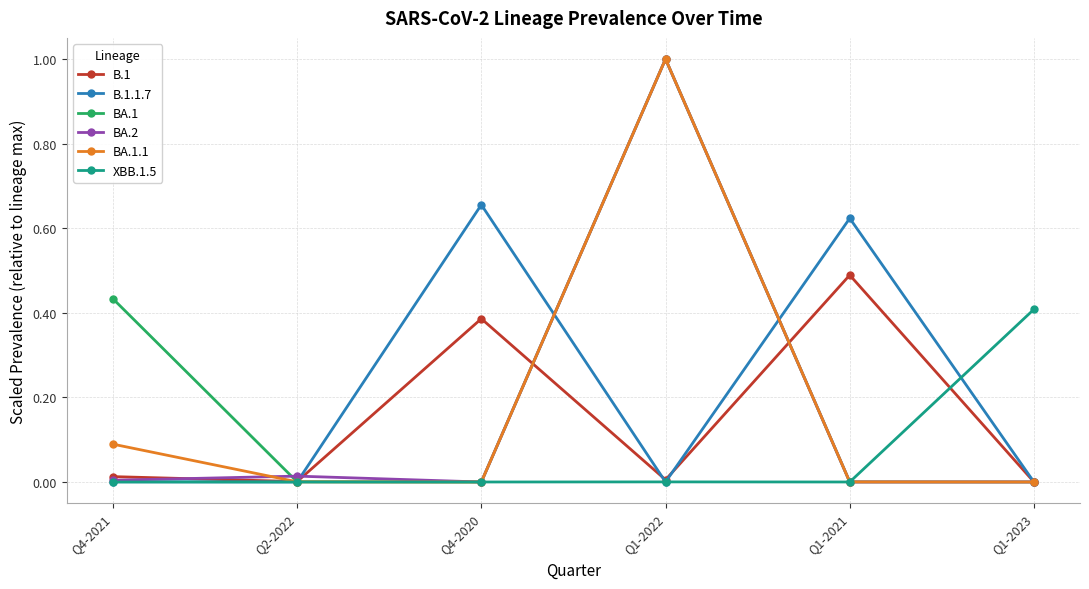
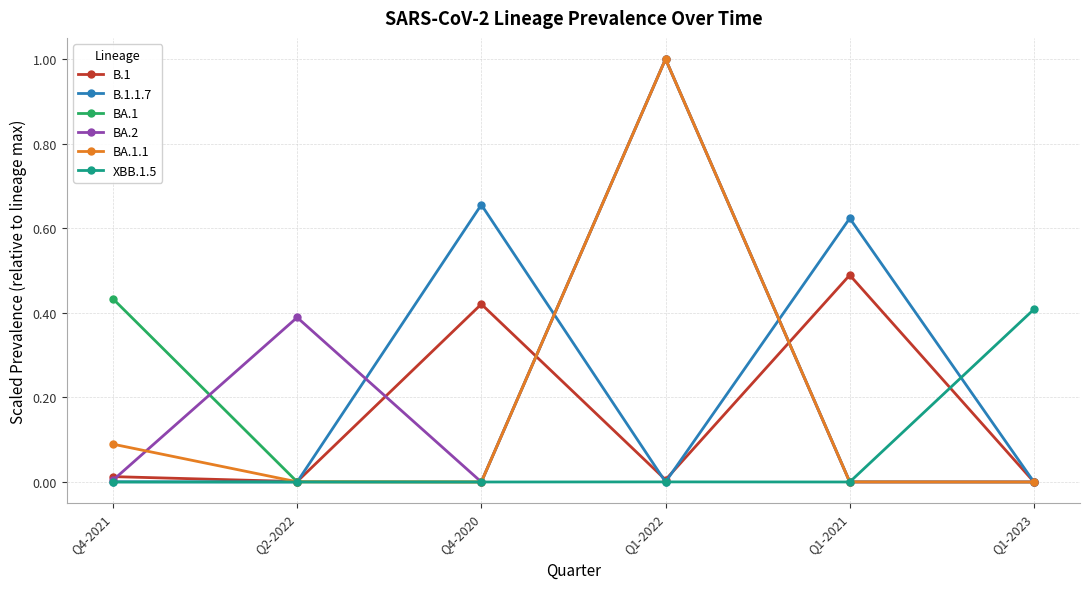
  {
    "B.1": {
      "Q4-2021": 0.01,
-     "Q4-2020": 0.39,
+     "Q4-2020": 0.42,
      "Q1-2021": 0.49
    },
    "B.1.1.7": {
      "Q4-2020": 0.66,
      "Q1-2021": 0.62
    },
    "BA.2": {
-     "Q2-2022": 0.01
+     "Q2-2022": 0.39
    },
    "BA.1.1": {
      "Q4-2021": 0.09
    }
  }
